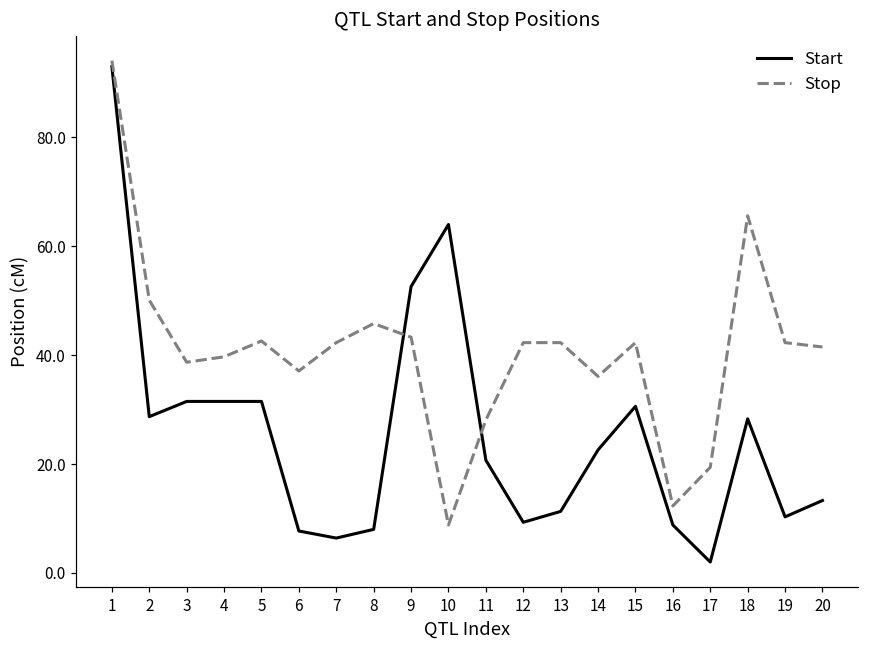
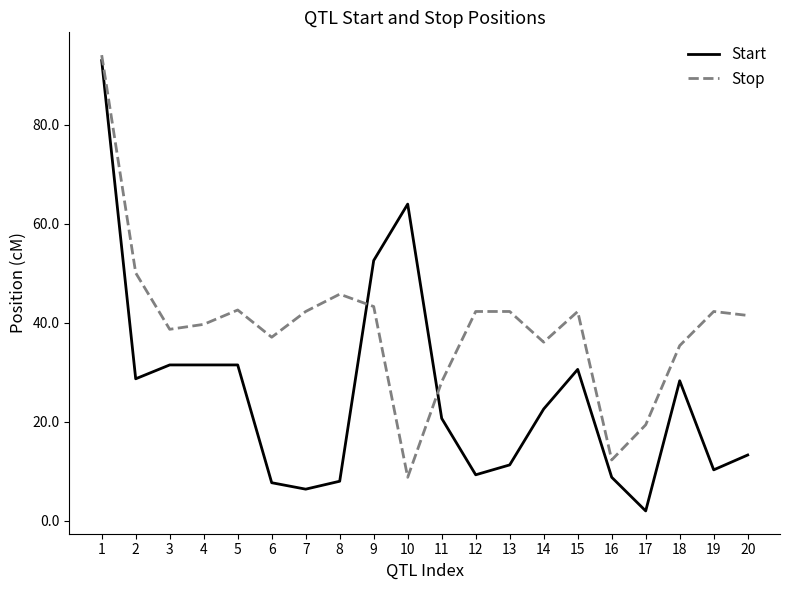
  {
    "Start": {
      "1": 93,
      "2": 29,
      "3": 32,
      "4": 32,
      "5": 32,
      "6": 8,
      "7": 6,
      "8": 8,
      "9": 53,
      "10": 64,
      "11": 21,
      "12": 9,
      "13": 11,
      "14": 23,
      "15": 31,
      "16": 9,
      "17": 2,
      "18": 28,
      "19": 10,
      "20": 13
    },
    "Stop": {
      "1": 94,
      "2": 50,
      "3": 39,
      "4": 40,
      "5": 43,
      "6": 37,
      "7": 42,
      "8": 46,
      "9": 43,
      "10": 9,
      "11": 28,
      "12": 42,
      "13": 42,
      "14": 36,
      "15": 42,
      "16": 12,
      "17": 19,
-     "18": 66,
+     "18": 35,
      "19": 42,
      "20": 42
    }
  }
